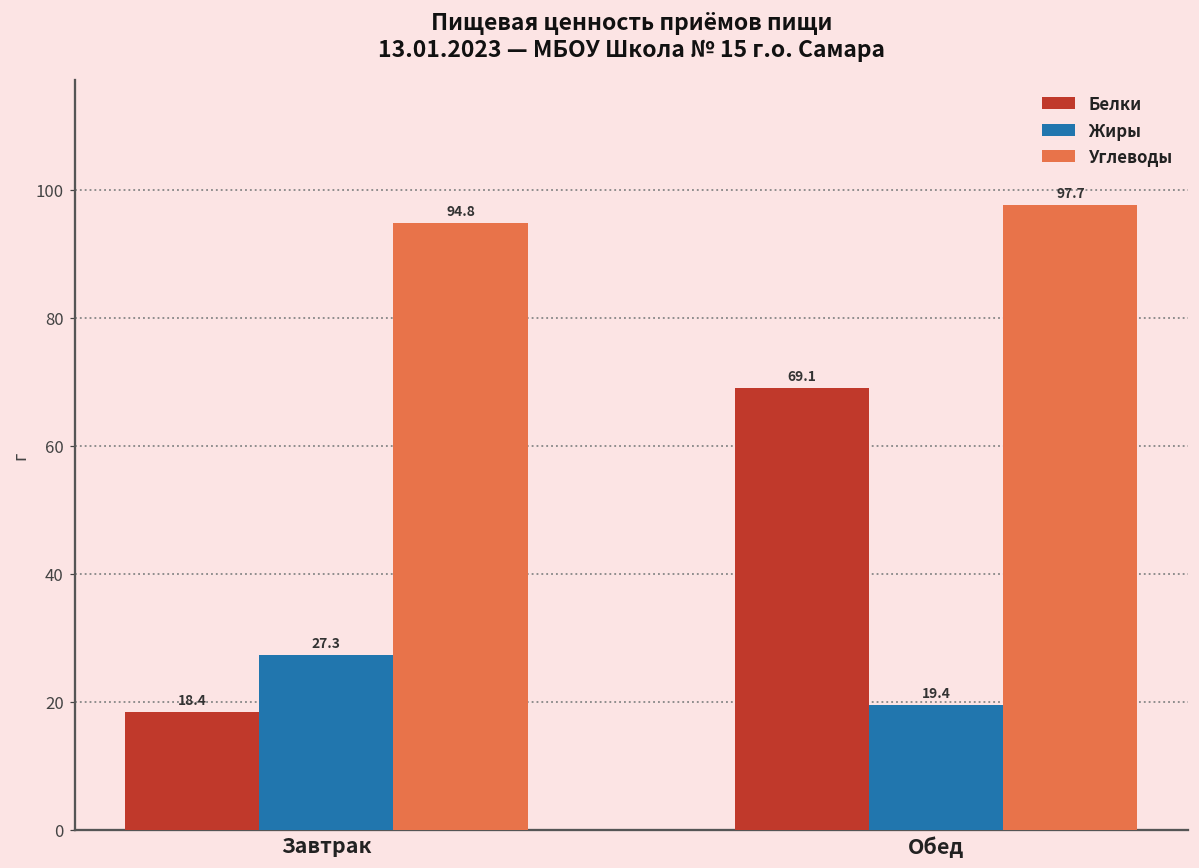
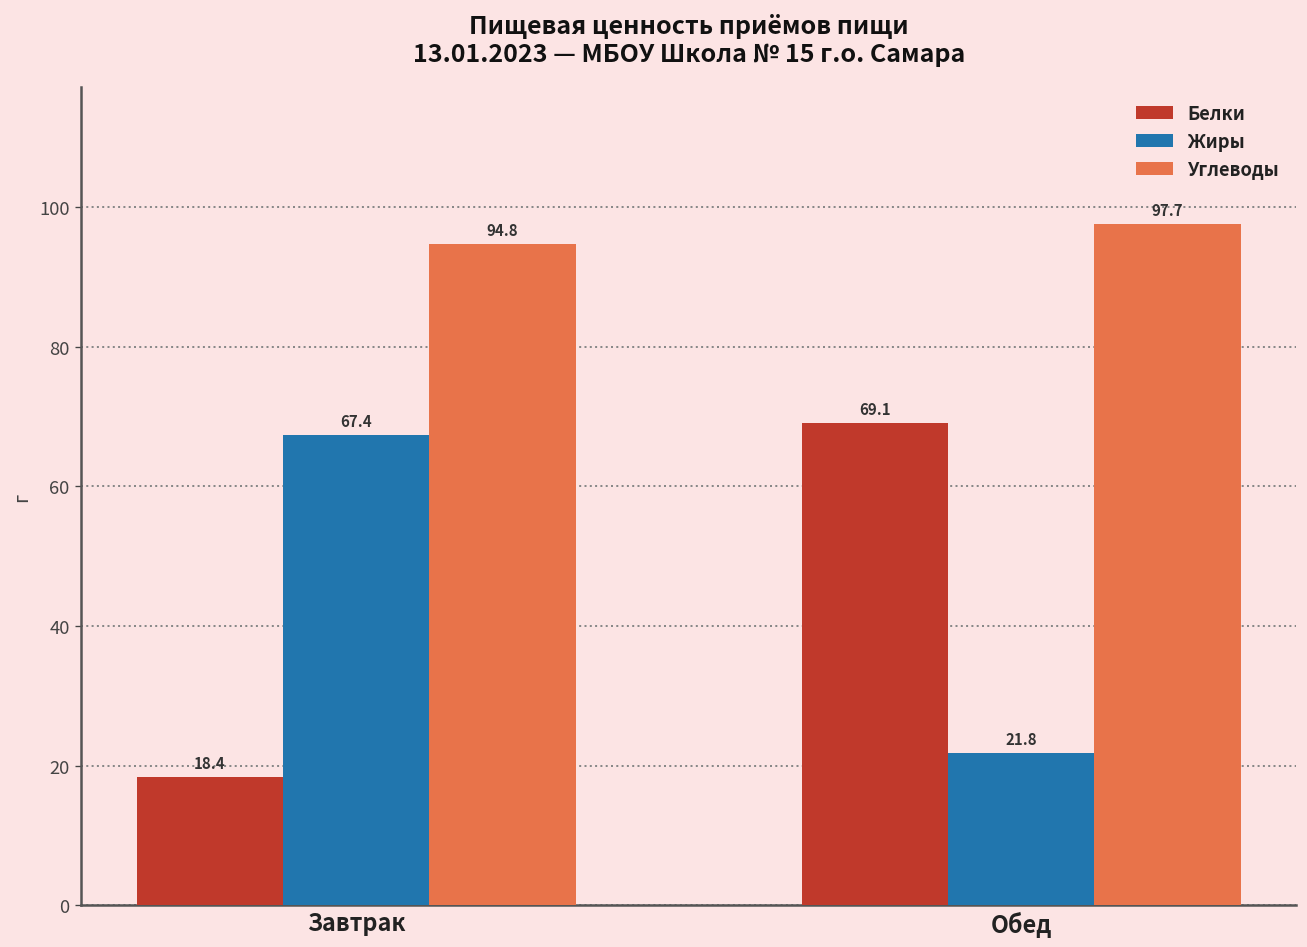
  {
    "Белки": {
      "Завтрак": 18.4,
      "Обед": 69.1
    },
    "Жиры": {
-     "Завтрак": 27.3,
-     "Обед": 19.4
+     "Завтрак": 67.4,
+     "Обед": 21.8
    },
    "Углеводы": {
      "Завтрак": 94.8,
      "Обед": 97.7
    }
  }
